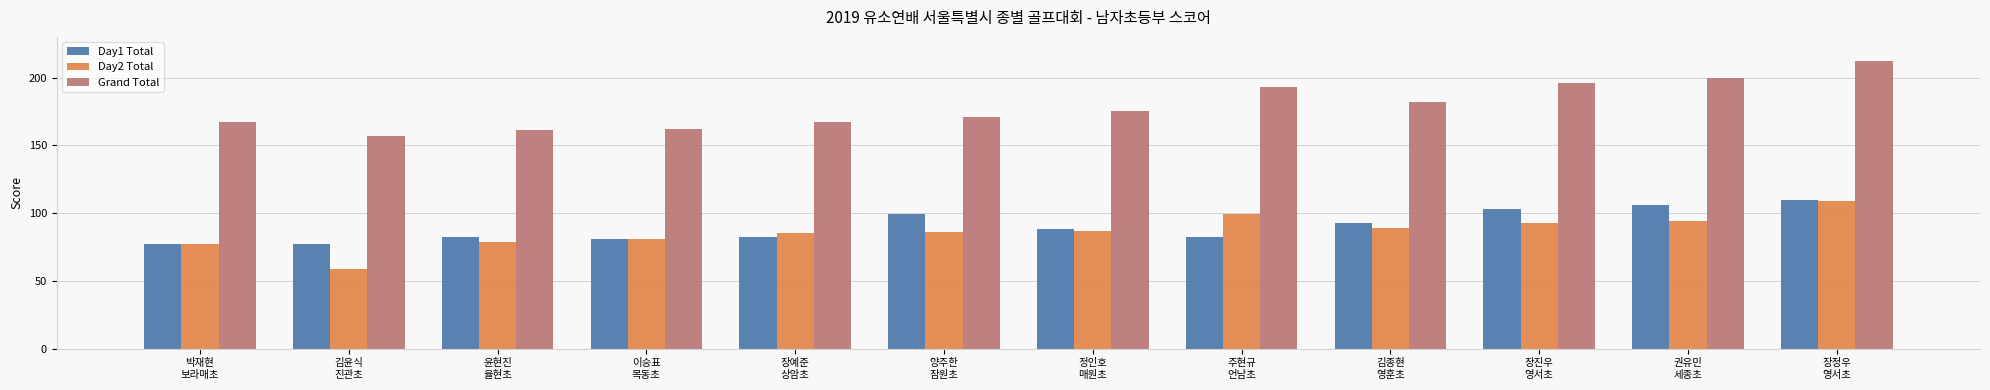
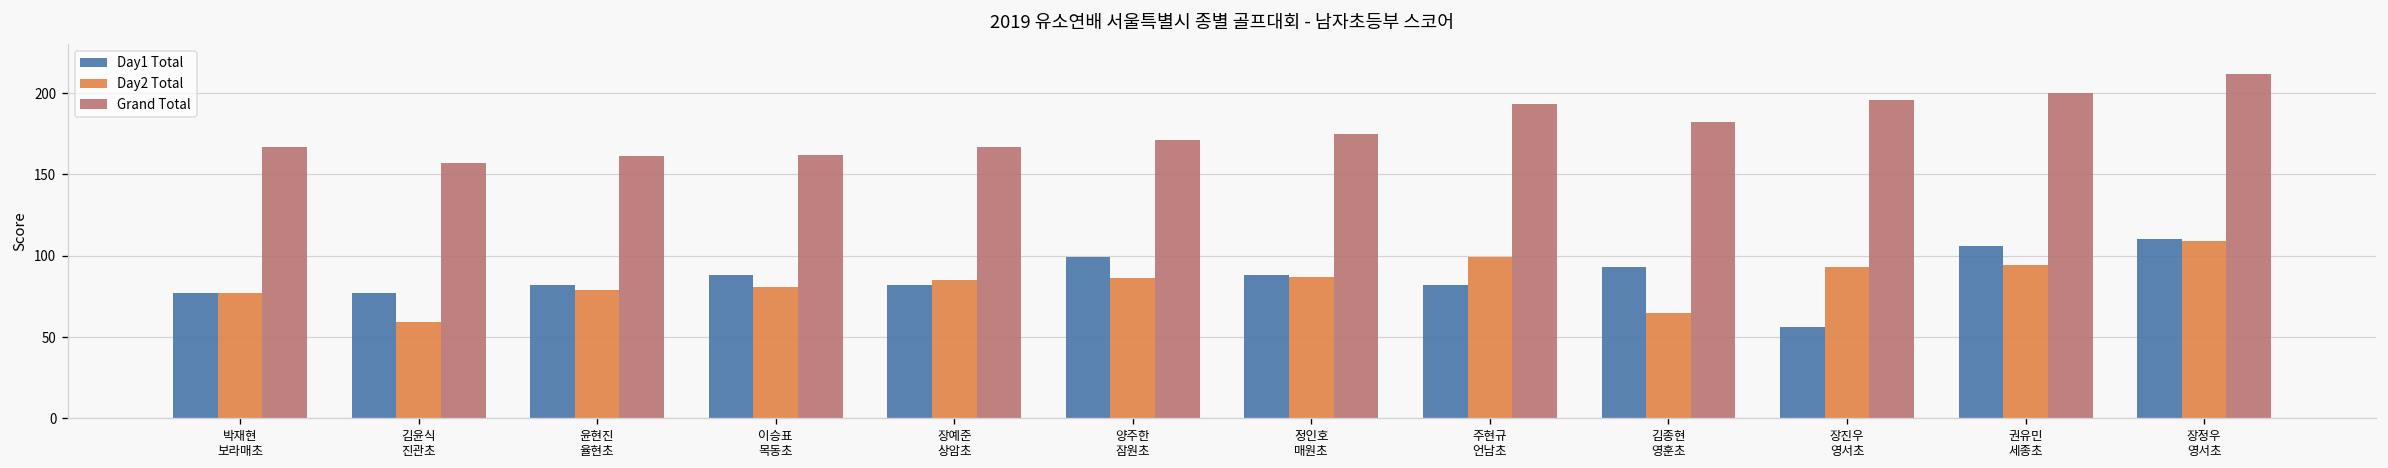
  {
    "Day1 Total": {
      "박재현 보라매초": 77,
      "김윤식 진관초": 77,
      "윤현진 율현초": 82,
-     "이승표 목동초": 81,
+     "이승표 목동초": 88,
      "장예준 상암초": 82,
      "양주한 잠원초": 99,
      "정인호 매원초": 88,
      "주현규 언남초": 82,
      "김종현 영훈초": 93,
-     "장진우 영서초": 103,
+     "장진우 영서초": 56,
      "권유민 세종초": 106,
      "장정우 영서초": 110
    },
    "Day2 Total": {
      "박재현 보라매초": 77,
      "김윤식 진관초": 59,
      "윤현진 율현초": 79,
      "이승표 목동초": 81,
      "장예준 상암초": 85,
      "양주한 잠원초": 86,
      "정인호 매원초": 87,
      "주현규 언남초": 99,
-     "김종현 영훈초": 89,
+     "김종현 영훈초": 65,
      "장진우 영서초": 93,
      "권유민 세종초": 94,
      "장정우 영서초": 109
    },
    "Grand Total": {
      "박재현 보라매초": 167,
      "김윤식 진관초": 157,
      "윤현진 율현초": 161,
      "이승표 목동초": 162,
      "장예준 상암초": 167,
      "양주한 잠원초": 171,
      "정인호 매원초": 175,
      "주현규 언남초": 193,
      "김종현 영훈초": 182,
      "장진우 영서초": 196,
      "권유민 세종초": 200,
      "장정우 영서초": 212
    }
  }
